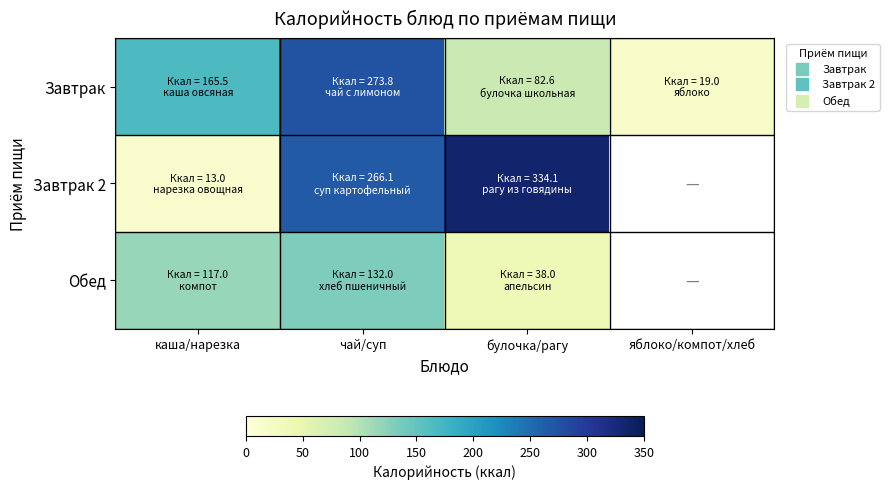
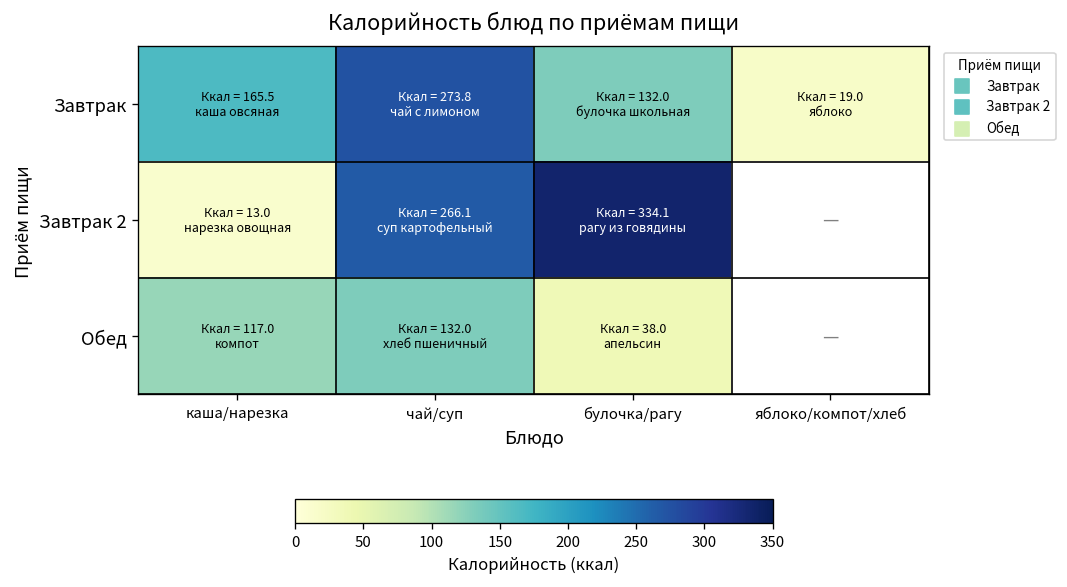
  {
    "Завтрак": {
      "каша/нарезка": 165.5,
      "чай/суп": 273.8,
-     "булочка/рагу": 82.6,
+     "булочка/рагу": 132.0,
      "яблоко/компот/хлеб": 19.0
    },
    "Завтрак 2": {
      "каша/нарезка": 13.0,
      "чай/суп": 266.1,
      "булочка/рагу": 334.1
    },
    "Обед": {
      "каша/нарезка": 117.0,
      "чай/суп": 132.0,
      "булочка/рагу": 38.0
    }
  }
